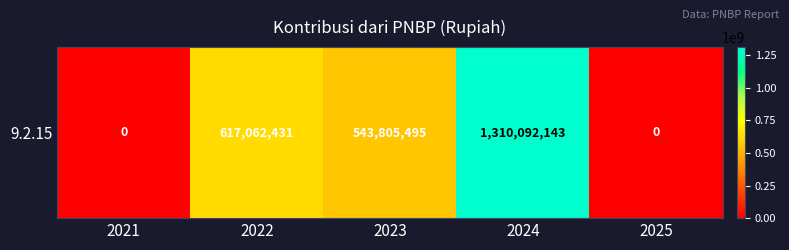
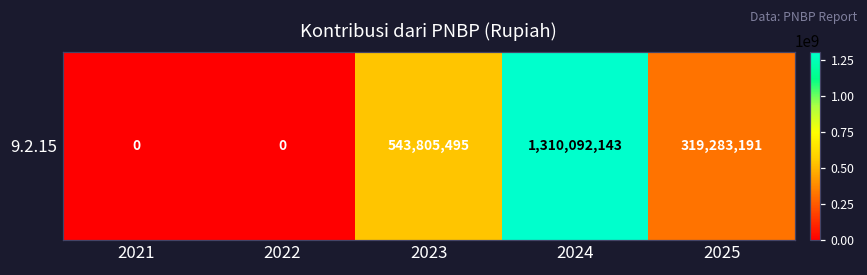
  {
    "9.2.15": {
      "2021": "0",
-     "2022": "617,062,431",
+     "2022": "0",
      "2023": "543,805,495",
      "2024": "1,310,092,143",
-     "2025": "0"
+     "2025": "319,283,191"
    }
  }
